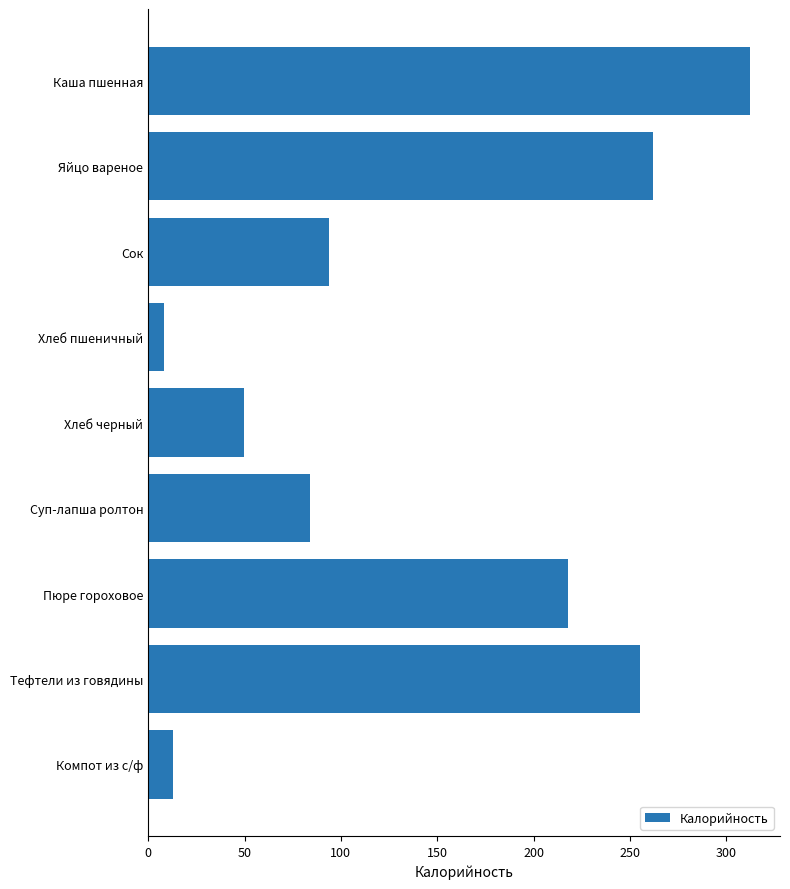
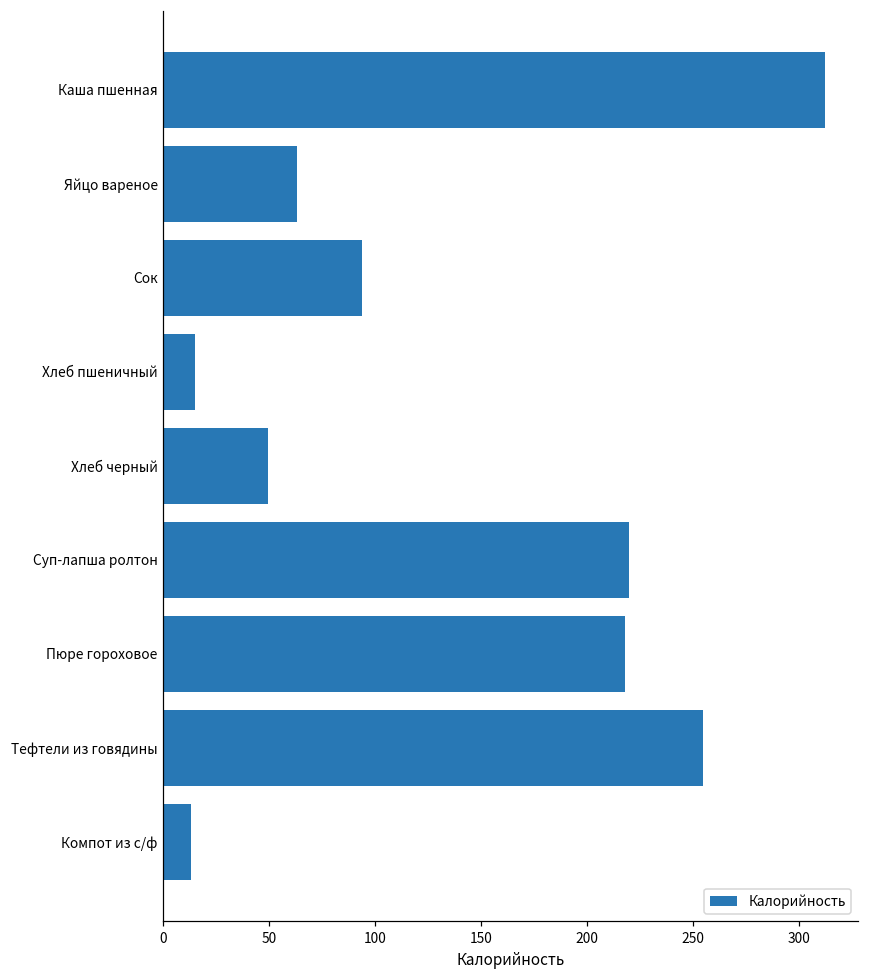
  {
    "Каша пшенная": 312,
-   "Яйцо вареное": 262,
+   "Яйцо вареное": 63,
    "Сок": 94,
-   "Хлеб пшеничный": 8,
+   "Хлеб пшеничный": 15,
    "Хлеб черный": 50,
-   "Суп-лапша ролтон": 84,
+   "Суп-лапша ролтон": 220,
    "Пюре гороховое": 218,
    "Тефтели из говядины": 255,
    "Компот из с/ф": 13
  }
